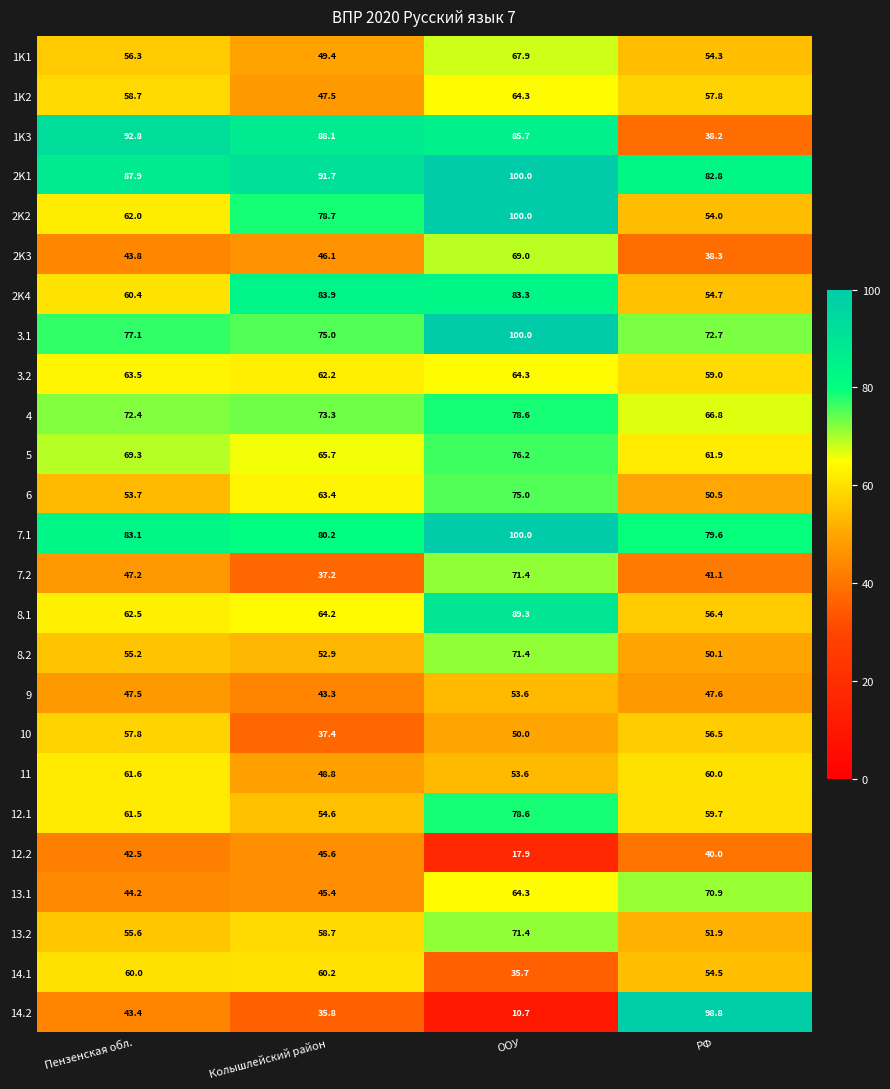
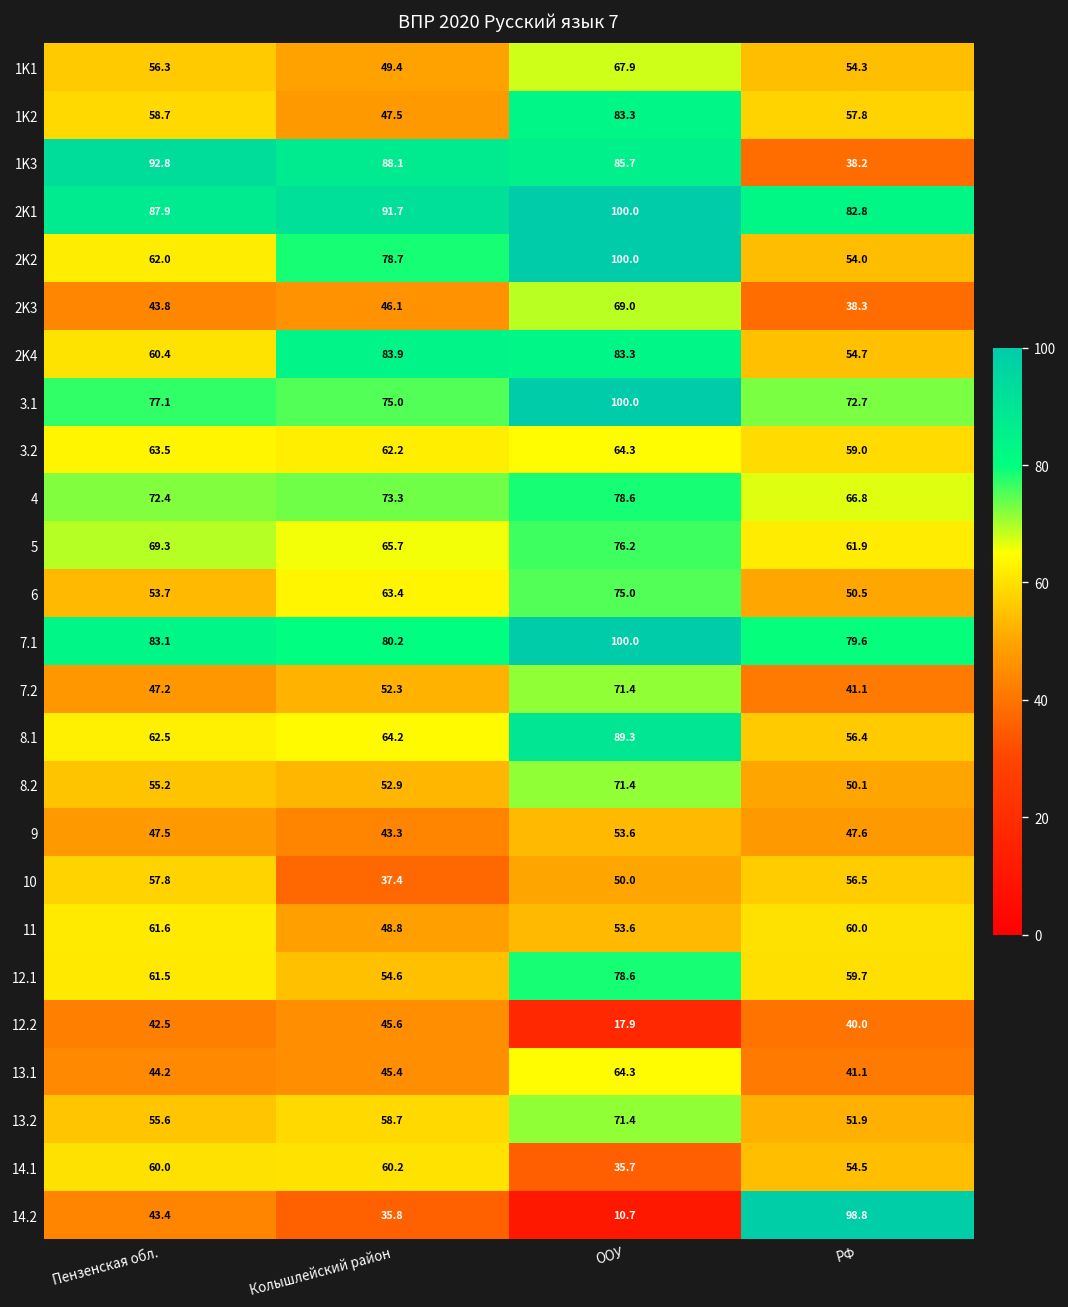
  {
    "1K1": {
      "Пензенская обл.": 56.3,
      "Колышлейский район": 49.4,
      "ООУ": 67.9,
      "РФ": 54.3
    },
    "1K2": {
      "Пензенская обл.": 58.7,
      "Колышлейский район": 47.5,
-     "ООУ": 64.3,
+     "ООУ": 83.3,
      "РФ": 57.8
    },
    "1K3": {
      "Пензенская обл.": 92.8,
      "Колышлейский район": 88.1,
      "ООУ": 85.7,
      "РФ": 38.2
    },
    "2K1": {
      "Пензенская обл.": 87.9,
      "Колышлейский район": 91.7,
      "ООУ": 100.0,
      "РФ": 82.8
    },
    "2K2": {
      "Пензенская обл.": 62.0,
      "Колышлейский район": 78.7,
      "ООУ": 100.0,
      "РФ": 54.0
    },
    "2K3": {
      "Пензенская обл.": 43.8,
      "Колышлейский район": 46.1,
      "ООУ": 69.0,
      "РФ": 38.3
    },
    "2K4": {
      "Пензенская обл.": 60.4,
      "Колышлейский район": 83.9,
      "ООУ": 83.3,
      "РФ": 54.7
    },
    "3.1": {
      "Пензенская обл.": 77.1,
      "Колышлейский район": 75.0,
      "ООУ": 100.0,
      "РФ": 72.7
    },
    "3.2": {
      "Пензенская обл.": 63.5,
      "Колышлейский район": 62.2,
      "ООУ": 64.3,
      "РФ": 59.0
    },
    "4": {
      "Пензенская обл.": 72.4,
      "Колышлейский район": 73.3,
      "ООУ": 78.6,
      "РФ": 66.8
    },
    "5": {
      "Пензенская обл.": 69.3,
      "Колышлейский район": 65.7,
      "ООУ": 76.2,
      "РФ": 61.9
    },
    "6": {
      "Пензенская обл.": 53.7,
      "Колышлейский район": 63.4,
      "ООУ": 75.0,
      "РФ": 50.5
    },
    "7.1": {
      "Пензенская обл.": 83.1,
      "Колышлейский район": 80.2,
      "ООУ": 100.0,
      "РФ": 79.6
    },
    "7.2": {
      "Пензенская обл.": 47.2,
-     "Колышлейский район": 37.2,
+     "Колышлейский район": 52.3,
      "ООУ": 71.4,
      "РФ": 41.1
    },
    "8.1": {
      "Пензенская обл.": 62.5,
      "Колышлейский район": 64.2,
      "ООУ": 89.3,
      "РФ": 56.4
    },
    "8.2": {
      "Пензенская обл.": 55.2,
      "Колышлейский район": 52.9,
      "ООУ": 71.4,
      "РФ": 50.1
    },
    "9": {
      "Пензенская обл.": 47.5,
      "Колышлейский район": 43.3,
      "ООУ": 53.6,
      "РФ": 47.6
    },
    "10": {
      "Пензенская обл.": 57.8,
      "Колышлейский район": 37.4,
      "ООУ": 50.0,
      "РФ": 56.5
    },
    "11": {
      "Пензенская обл.": 61.6,
      "Колышлейский район": 48.8,
      "ООУ": 53.6,
      "РФ": 60.0
    },
    "12.1": {
      "Пензенская обл.": 61.5,
      "Колышлейский район": 54.6,
      "ООУ": 78.6,
      "РФ": 59.7
    },
    "12.2": {
      "Пензенская обл.": 42.5,
      "Колышлейский район": 45.6,
      "ООУ": 17.9,
      "РФ": 40.0
    },
    "13.1": {
      "Пензенская обл.": 44.2,
      "Колышлейский район": 45.4,
      "ООУ": 64.3,
-     "РФ": 70.9
+     "РФ": 41.1
    },
    "13.2": {
      "Пензенская обл.": 55.6,
      "Колышлейский район": 58.7,
      "ООУ": 71.4,
      "РФ": 51.9
    },
    "14.1": {
      "Пензенская обл.": 60.0,
      "Колышлейский район": 60.2,
      "ООУ": 35.7,
      "РФ": 54.5
    },
    "14.2": {
      "Пензенская обл.": 43.4,
      "Колышлейский район": 35.8,
      "ООУ": 10.7,
      "РФ": 98.8
    }
  }
